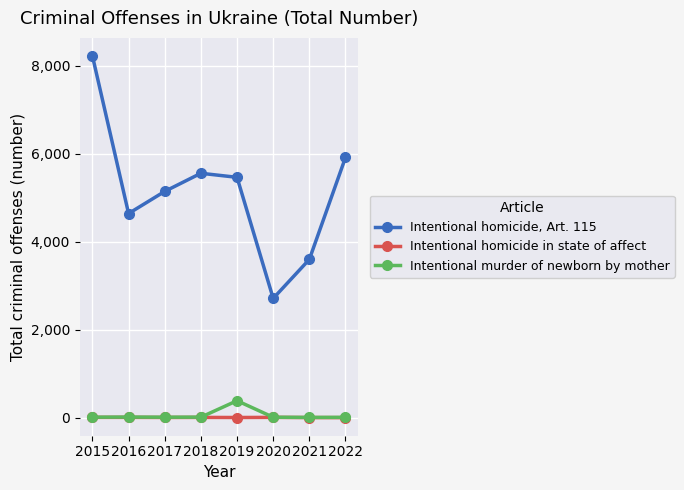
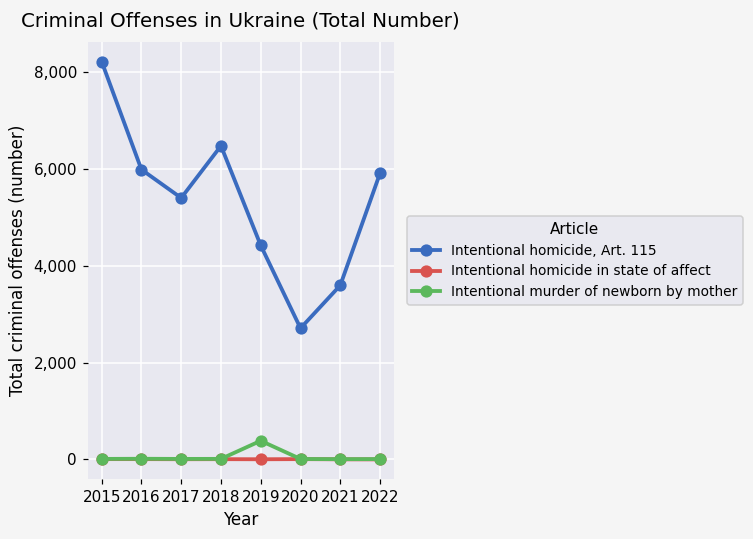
  {
    "Intentional homicide, Art. 115": {
      "2015": "8,200",
-     "2016": "4,600",
-     "2017": "5,100",
-     "2018": "5,600",
-     "2019": "5,500",
+     "2016": "6,000",
+     "2017": "5,400",
+     "2018": "6,500",
+     "2019": "4,400",
      "2020": "2,700",
      "2021": "3,600",
      "2022": "5,900"
    },
    "Intentional homicide in state of affect": {
      "2019": "0"
    },
    "Intentional murder of newborn by mother": {
      "2019": "400"
    }
  }
